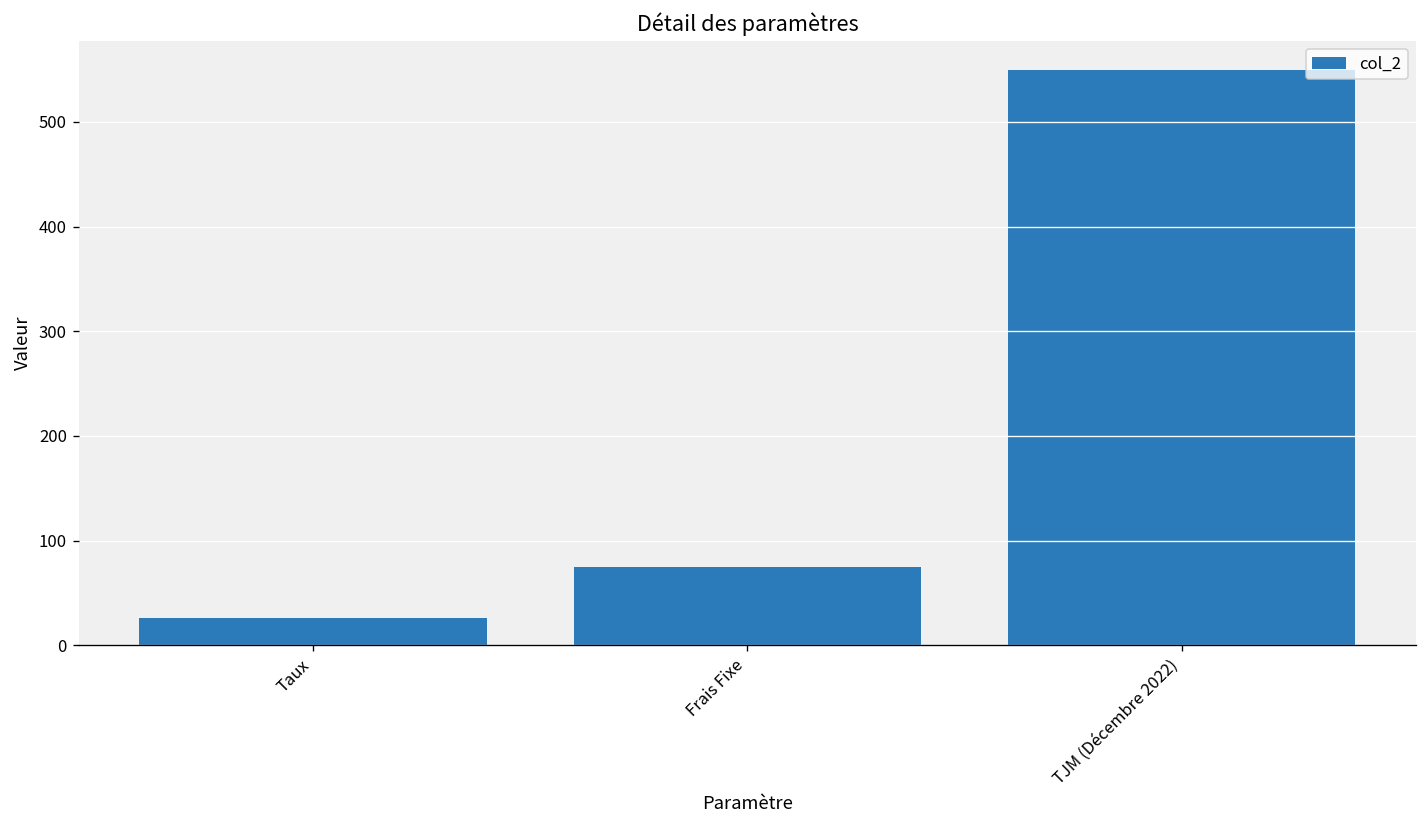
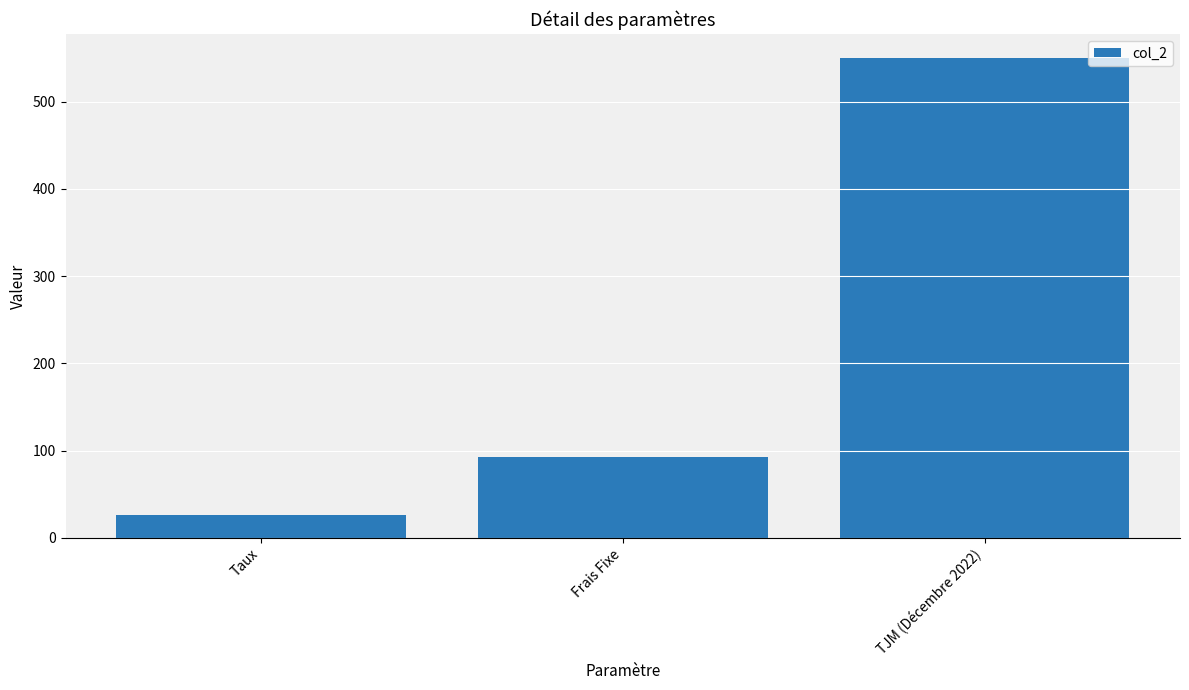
  {
    "Taux": 30,
-   "Frais Fixe": 80,
+   "Frais Fixe": 90,
    "TJM (Décembre 2022)": 550
  }
